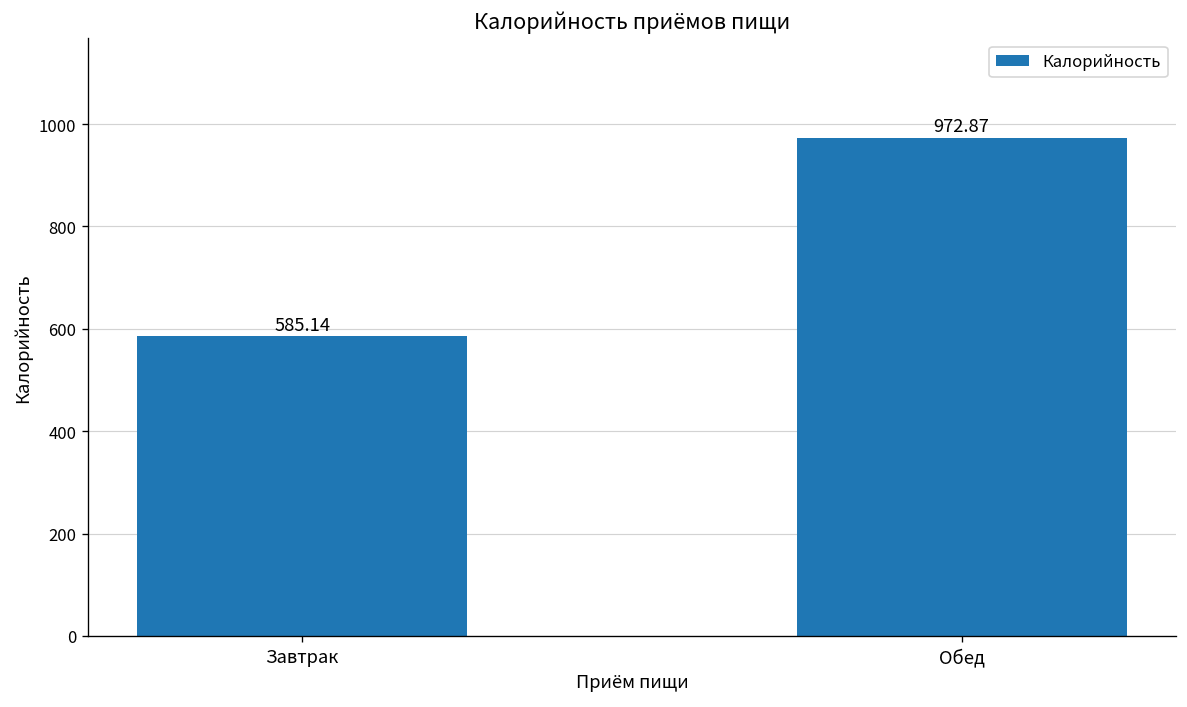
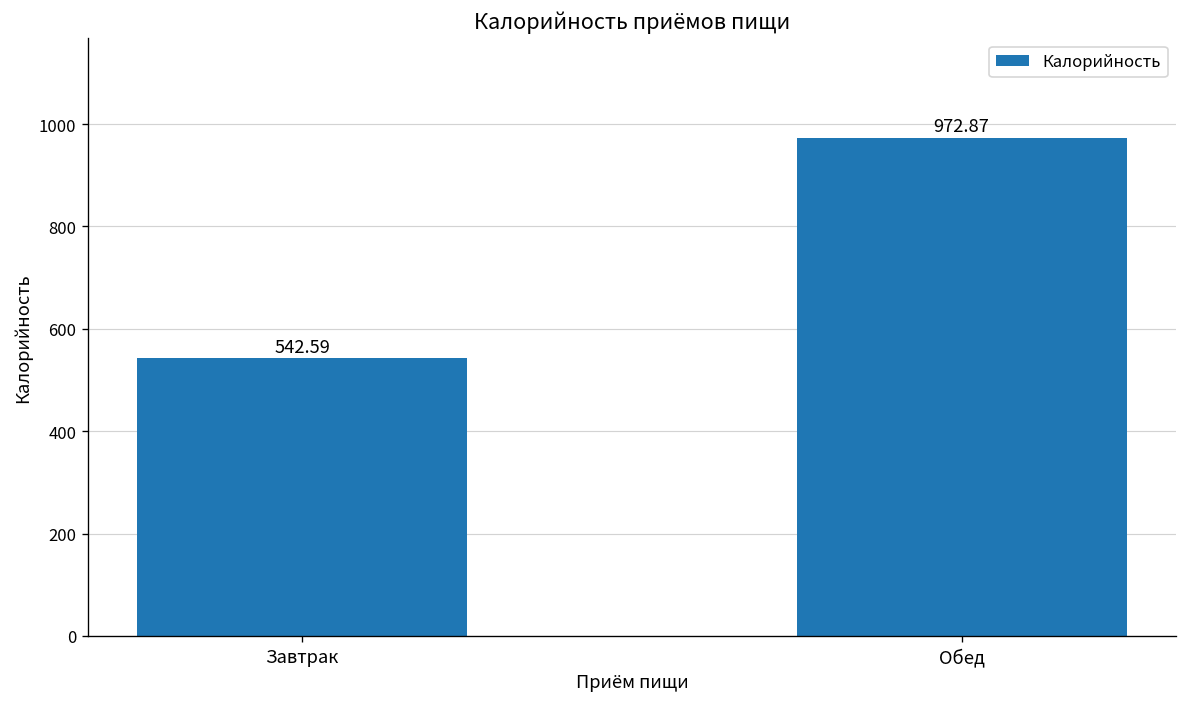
  {
-   "Завтрак": 585.14,
+   "Завтрак": 542.59,
    "Обед": 972.87
  }
